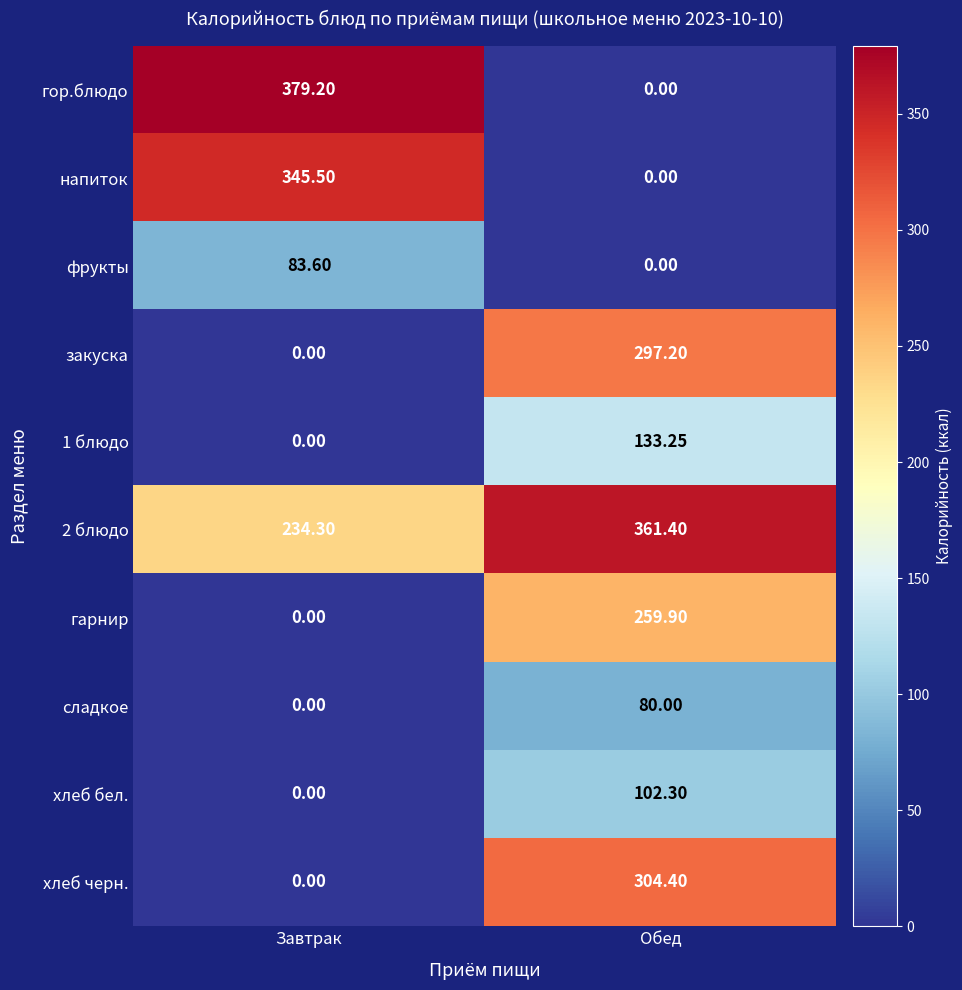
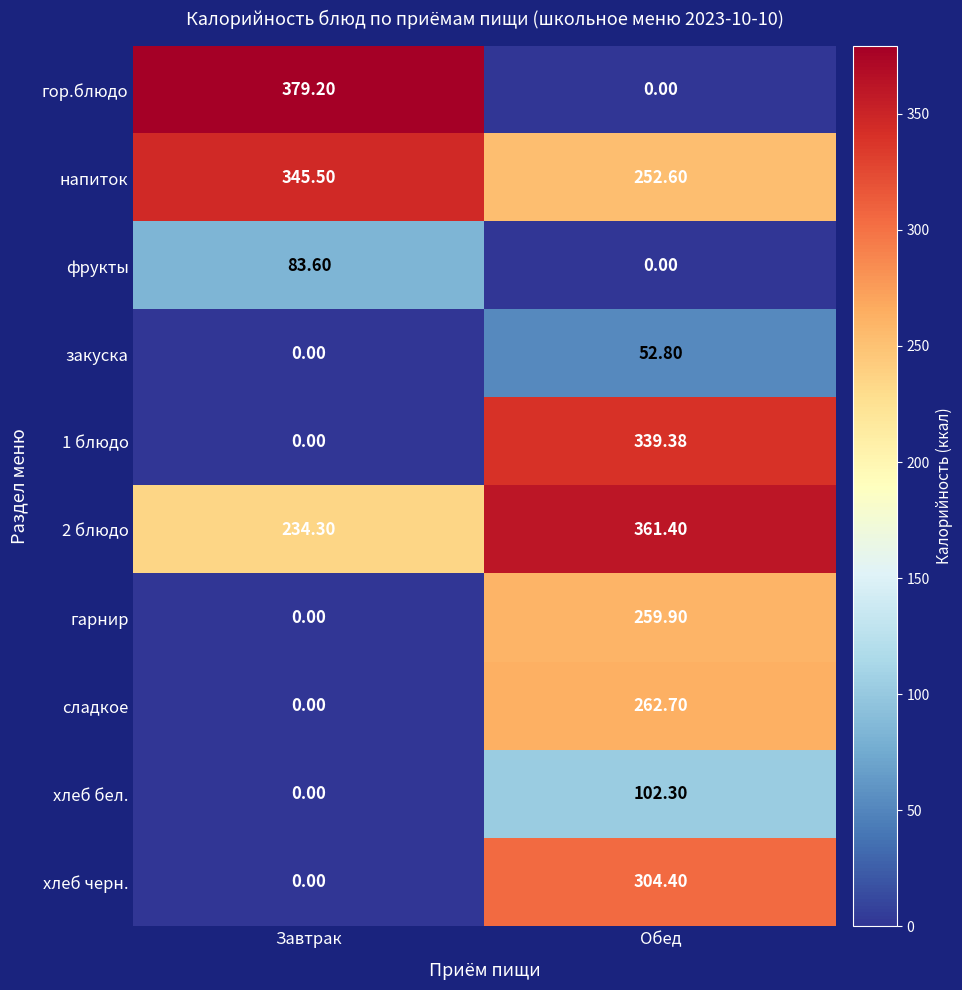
  {
    "гор.блюдо": {
      "Завтрак": 379.20,
      "Обед": 0.00
    },
    "напиток": {
      "Завтрак": 345.50,
-     "Обед": 0.00
+     "Обед": 252.60
    },
    "фрукты": {
      "Завтрак": 83.60,
      "Обед": 0.00
    },
    "закуска": {
      "Завтрак": 0.00,
-     "Обед": 297.20
+     "Обед": 52.80
    },
    "1 блюдо": {
      "Завтрак": 0.00,
-     "Обед": 133.25
+     "Обед": 339.38
    },
    "2 блюдо": {
      "Завтрак": 234.30,
      "Обед": 361.40
    },
    "гарнир": {
      "Завтрак": 0.00,
      "Обед": 259.90
    },
    "сладкое": {
      "Завтрак": 0.00,
-     "Обед": 80.00
+     "Обед": 262.70
    },
    "хлеб бел.": {
      "Завтрак": 0.00,
      "Обед": 102.30
    },
    "хлеб черн.": {
      "Завтрак": 0.00,
      "Обед": 304.40
    }
  }
